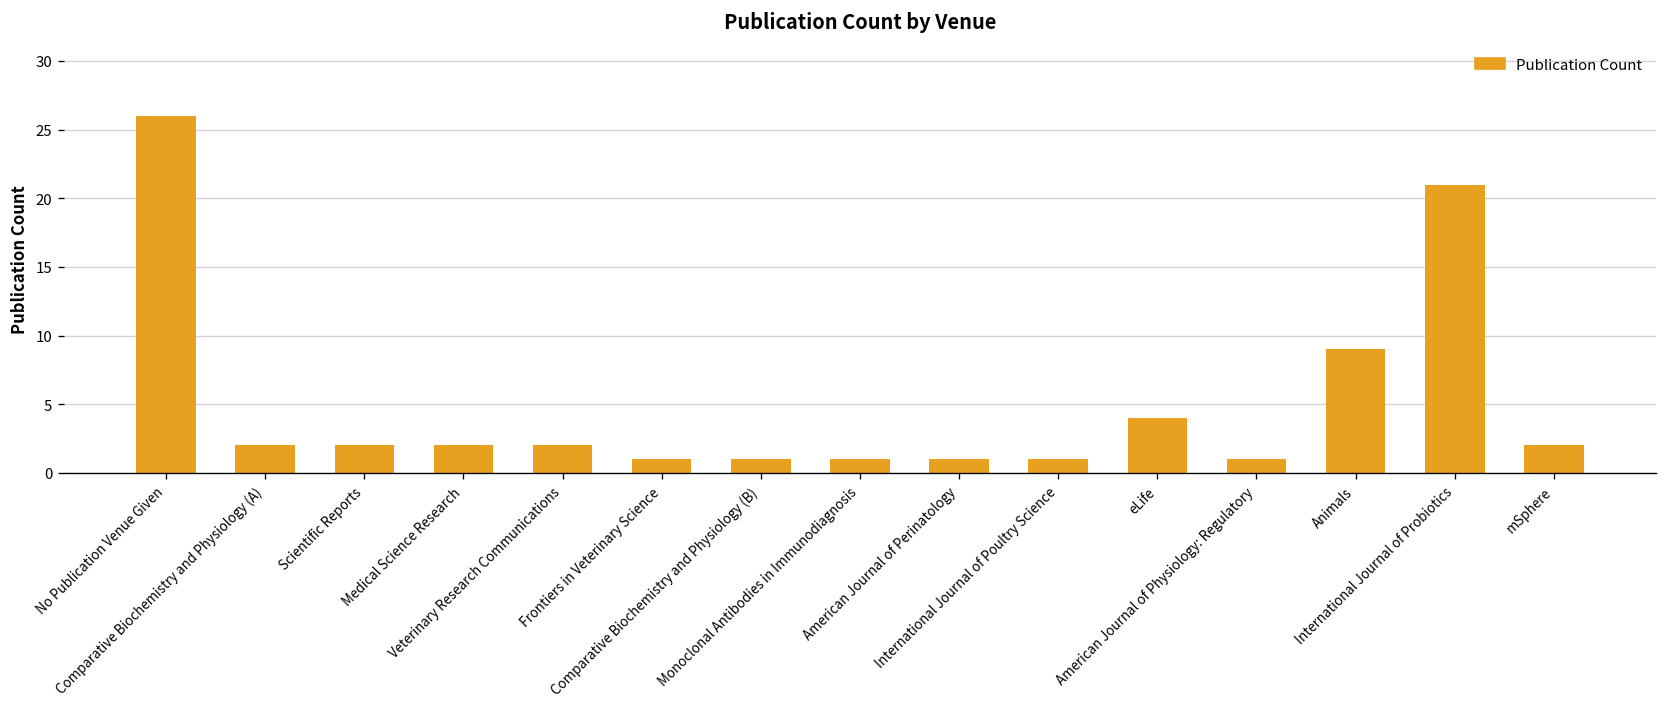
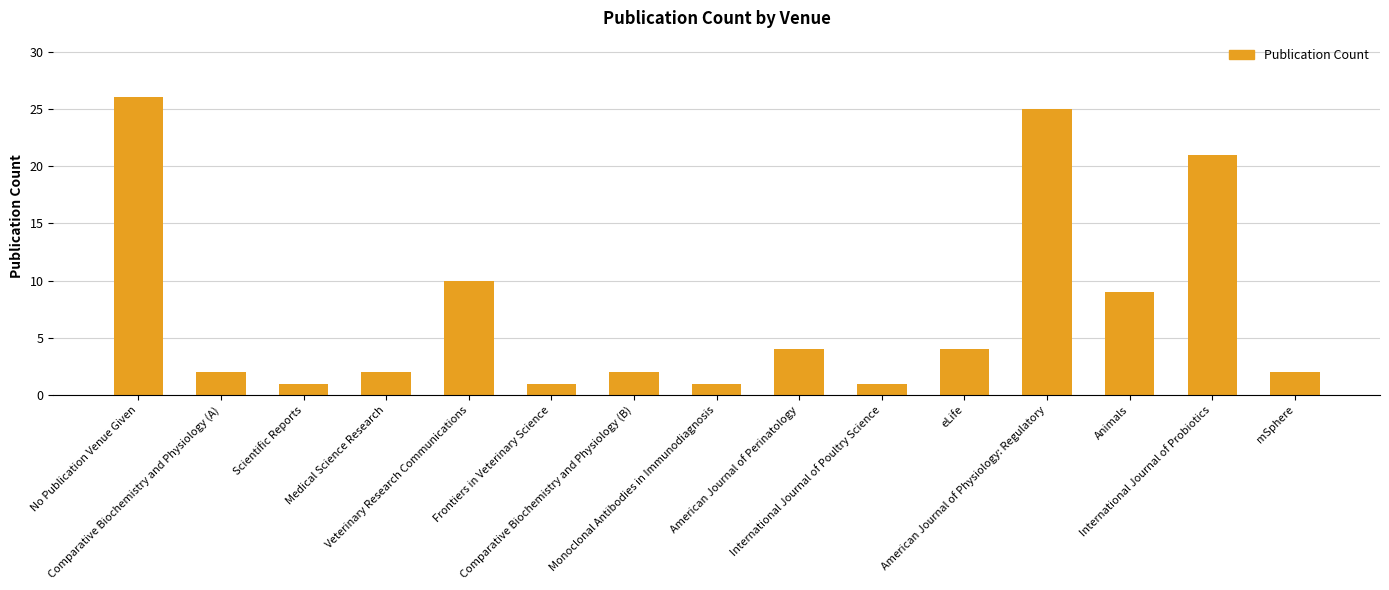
  {
    "No Publication Venue Given": 26,
    "Comparative Biochemistry and Physiology (A)": 2,
-   "Scientific Reports": 2,
+   "Scientific Reports": 1,
    "Medical Science Research": 2,
-   "Veterinary Research Communications": 2,
+   "Veterinary Research Communications": 10,
    "Frontiers in Veterinary Science": 1,
-   "Comparative Biochemistry and Physiology (B)": 1,
+   "Comparative Biochemistry and Physiology (B)": 2,
    "Monoclonal Antibodies in Immunodiagnosis": 1,
-   "American Journal of Perinatology": 1,
+   "American Journal of Perinatology": 4,
    "International Journal of Poultry Science": 1,
    "eLife": 4,
-   "American Journal of Physiology: Regulatory": 1,
+   "American Journal of Physiology: Regulatory": 25,
    "Animals": 9,
    "International Journal of Probiotics": 21,
    "mSphere": 2
  }
